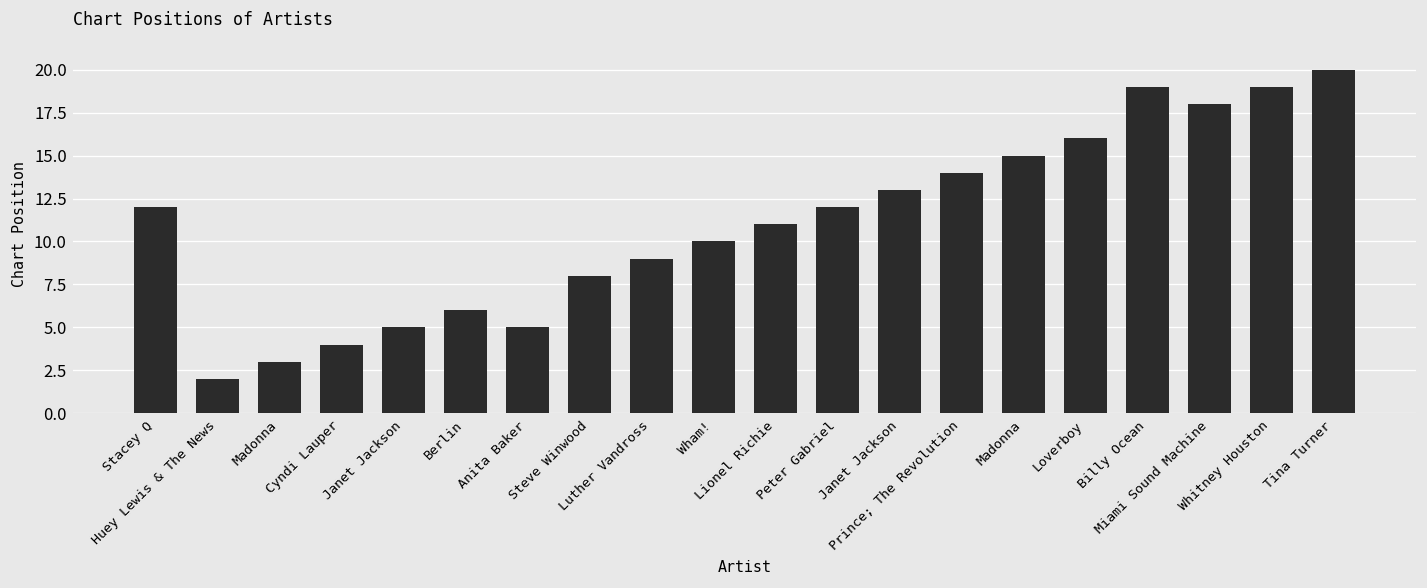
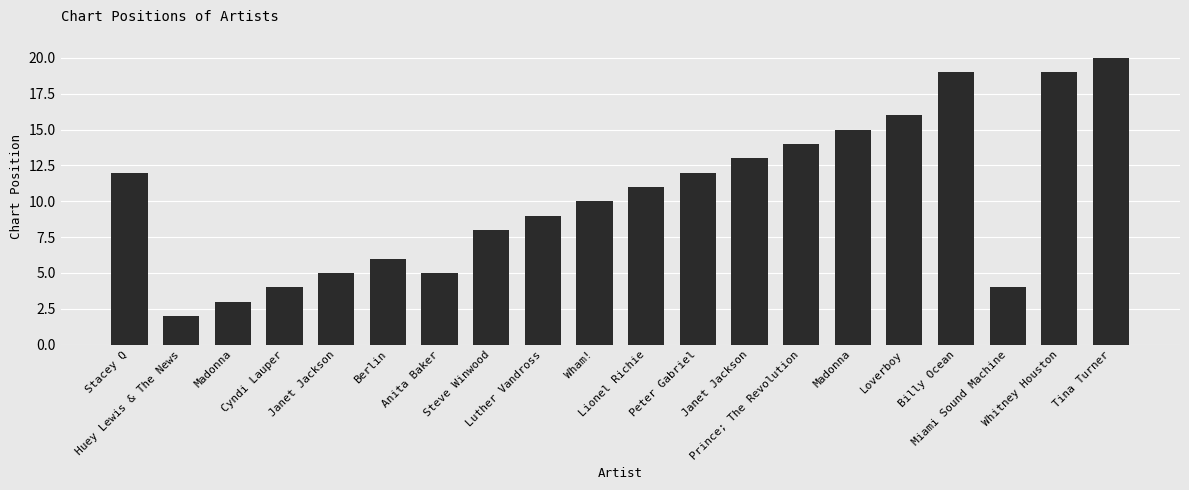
  {
    "Stacey Q": 12,
    "Huey Lewis & The News": 2,
    "Cyndi Lauper": 4,
    "Berlin": 6,
    "Anita Baker": 5,
    "Steve Winwood": 8,
    "Luther Vandross": 9,
    "Wham!": 10,
    "Lionel Richie": 11,
    "Peter Gabriel": 12,
    "Prince; The Revolution": 14,
    "Loverboy": 16,
    "Billy Ocean": 19,
-   "Miami Sound Machine": 18,
+   "Miami Sound Machine": 4,
    "Whitney Houston": 19,
    "Tina Turner": 20
  }
